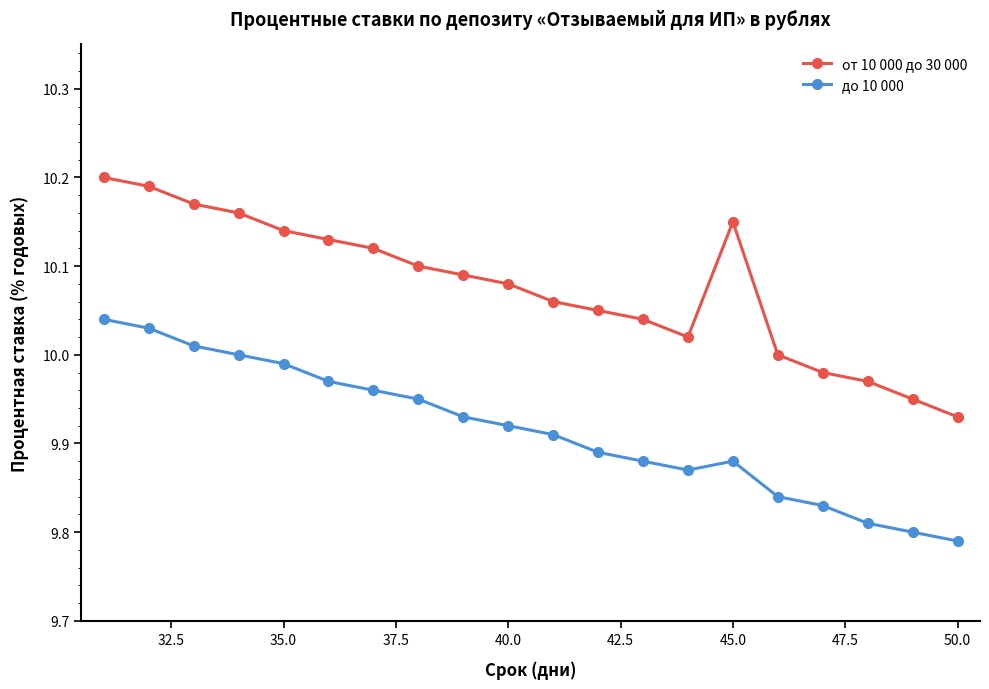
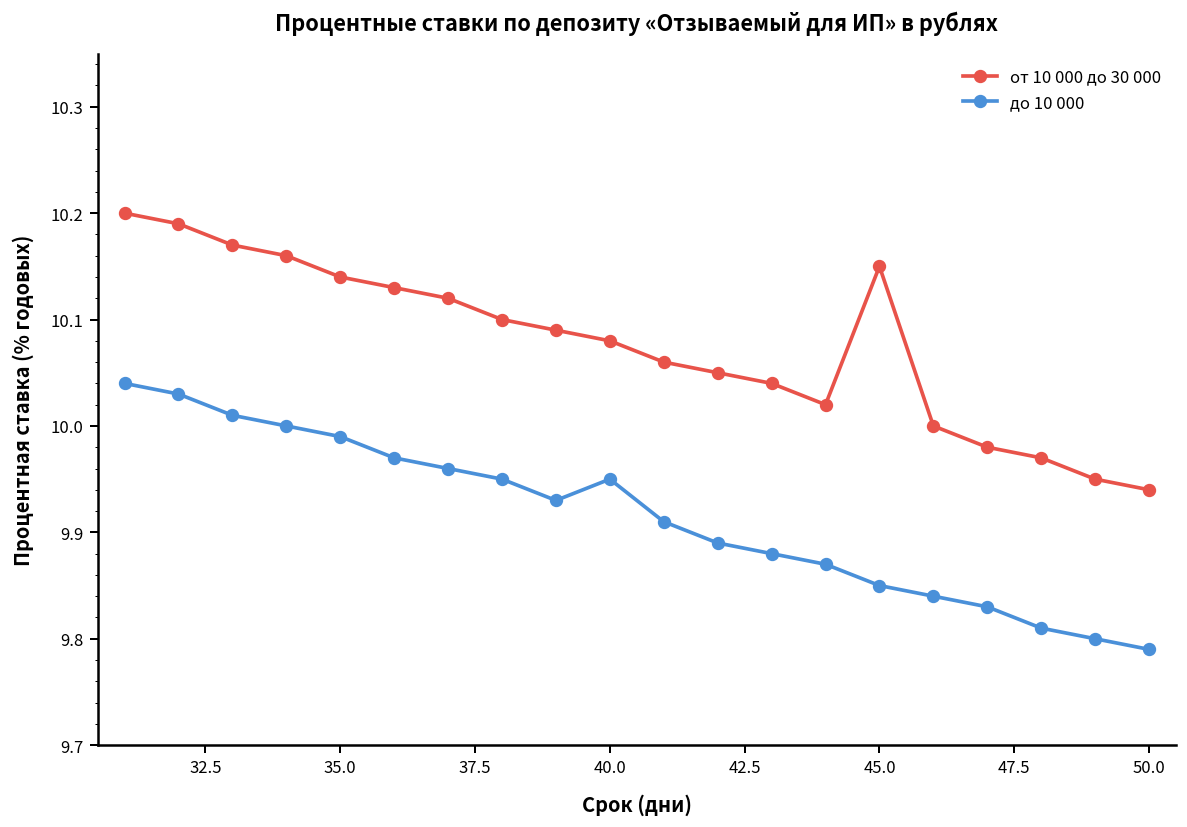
  {
    "от 10 000 до 30 000": {
      "35.0": 10.14,
      "40.0": 10.08,
      "45.0": 10.15,
-     "50.0": 9.93
+     "50.0": 9.94
    },
    "до 10 000": {
      "35.0": 9.99,
-     "40.0": 9.92,
-     "45.0": 9.88,
+     "40.0": 9.95,
+     "45.0": 9.85,
      "50.0": 9.79
    }
  }
